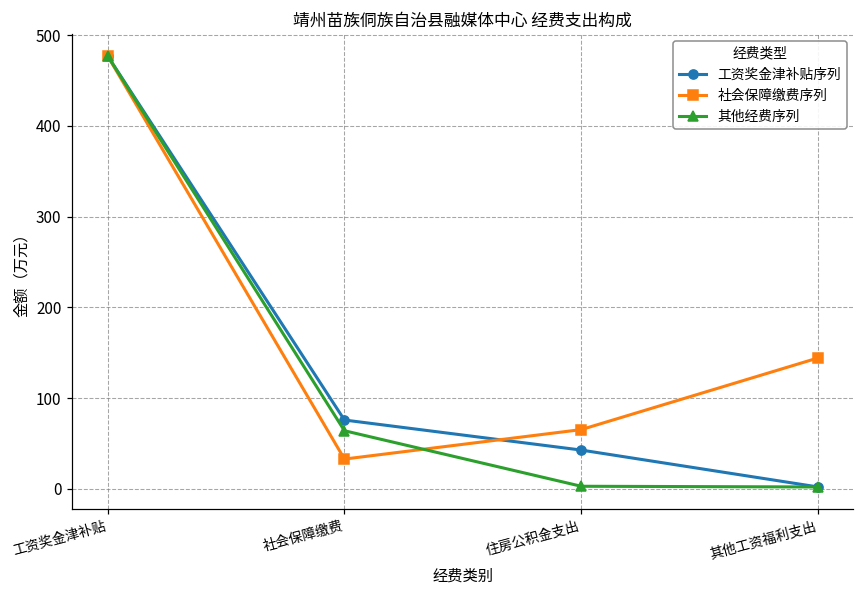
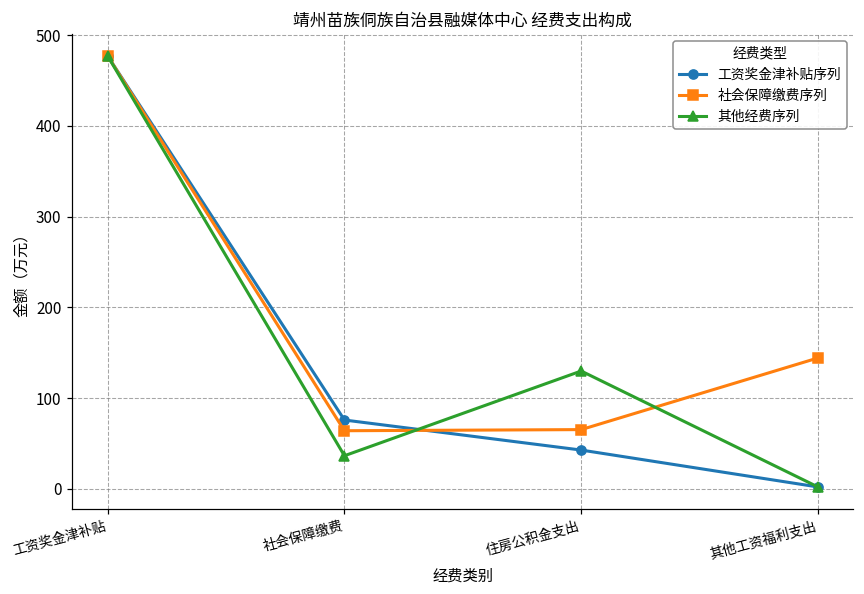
  {
    "工资奖金津补贴序列": {
      "社会保障缴费": 80,
      "住房公积金支出": 40
    },
    "社会保障缴费序列": {
-     "社会保障缴费": 30,
+     "社会保障缴费": 60,
      "住房公积金支出": 70,
      "其他工资福利支出": 140
    },
    "其他经费序列": {
-     "社会保障缴费": 60,
-     "住房公积金支出": 0
+     "社会保障缴费": 40,
+     "住房公积金支出": 130
    }
  }
